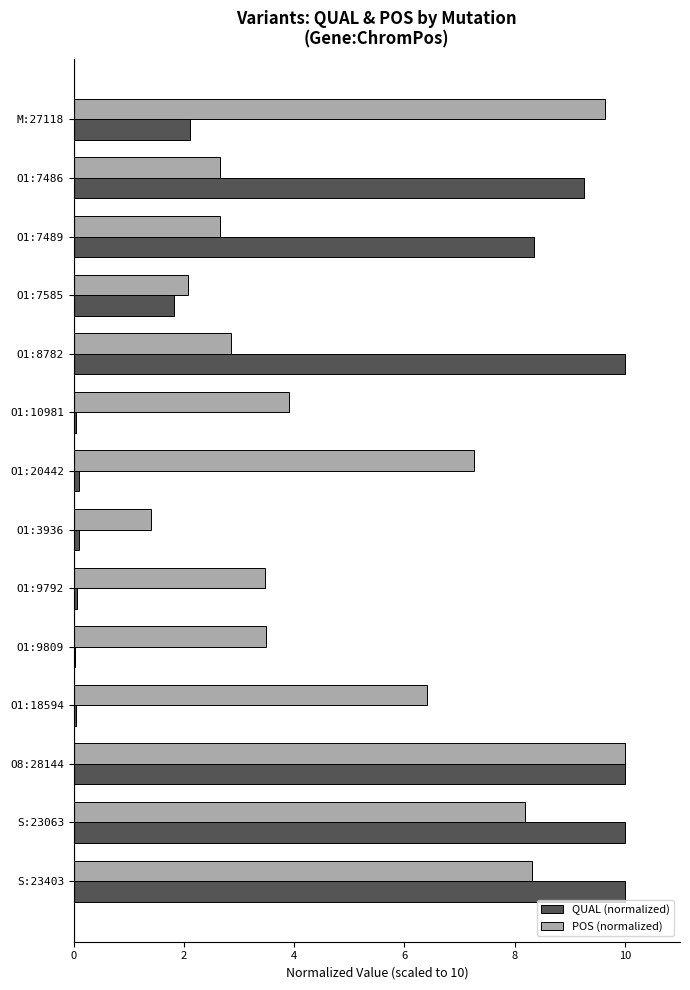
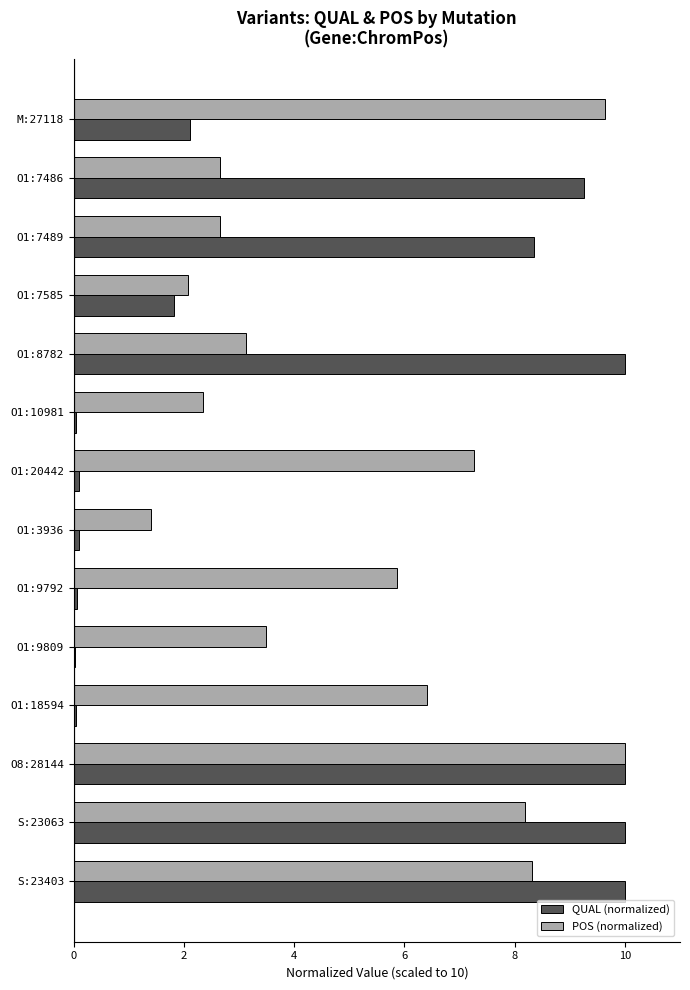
  {
    "QUAL (normalized)": {
      "M:27118": 2.1,
      "O1:7486": 9.3,
      "O1:7489": 8.3,
      "O1:7585": 1.8,
      "O1:8782": 10.0,
      "O1:10981": 0.0,
      "O1:20442": 0.1,
      "O1:3936": 0.1,
      "O1:9792": 0.1,
      "O1:18594": 0.0,
      "O8:28144": 10.0,
      "S:23063": 10.0,
      "S:23403": 10.0
    },
    "POS (normalized)": {
      "M:27118": 9.6,
      "O1:7486": 2.7,
      "O1:7489": 2.7,
      "O1:7585": 2.1,
-     "O1:8782": 2.8,
-     "O1:10981": 3.9,
+     "O1:8782": 3.1,
+     "O1:10981": 2.4,
      "O1:20442": 7.3,
      "O1:3936": 1.4,
-     "O1:9792": 3.5,
+     "O1:9792": 5.9,
      "O1:9809": 3.5,
      "O1:18594": 6.4,
      "O8:28144": 10.0,
      "S:23063": 8.2,
      "S:23403": 8.3
    }
  }
